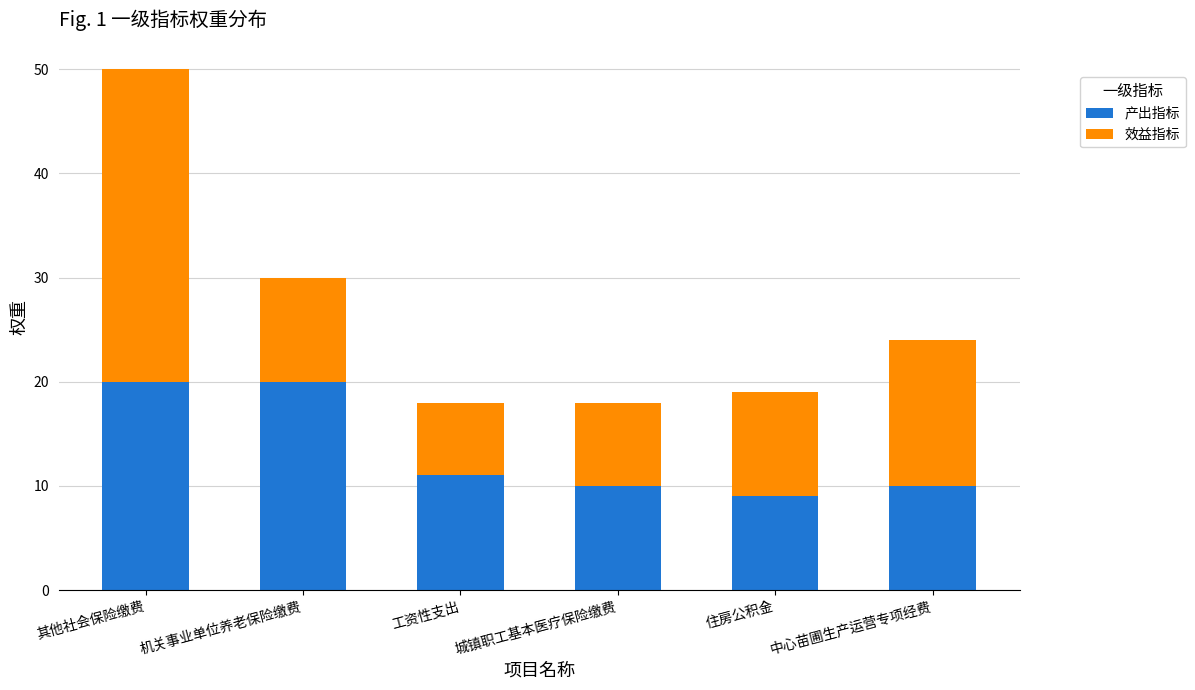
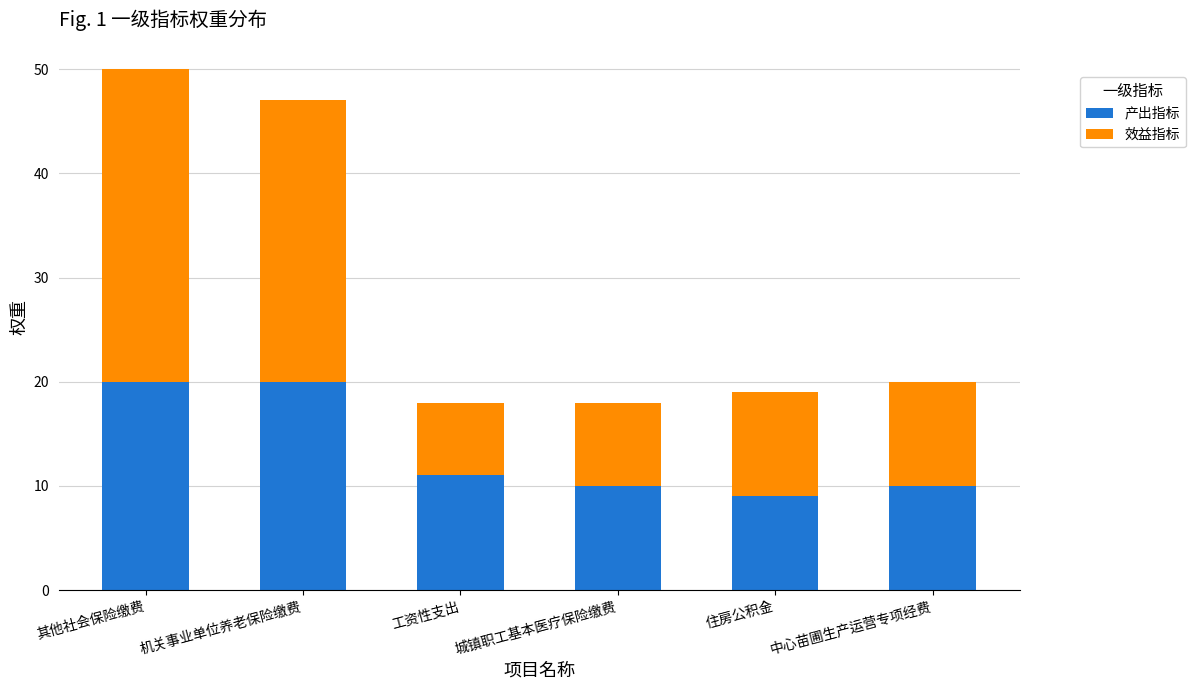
  {
    "产出指标": {
      "其他社会保险缴费": 20,
      "机关事业单位养老保险缴费": 20,
      "工资性支出": 11,
      "城镇职工基本医疗保险缴费": 10,
      "住房公积金": 9,
      "中心苗圃生产运营专项经费": 10
    },
    "效益指标": {
      "其他社会保险缴费": 30,
-     "机关事业单位养老保险缴费": 10,
+     "机关事业单位养老保险缴费": 27,
      "工资性支出": 7,
      "城镇职工基本医疗保险缴费": 8,
      "住房公积金": 10,
-     "中心苗圃生产运营专项经费": 14
+     "中心苗圃生产运营专项经费": 10
    }
  }
